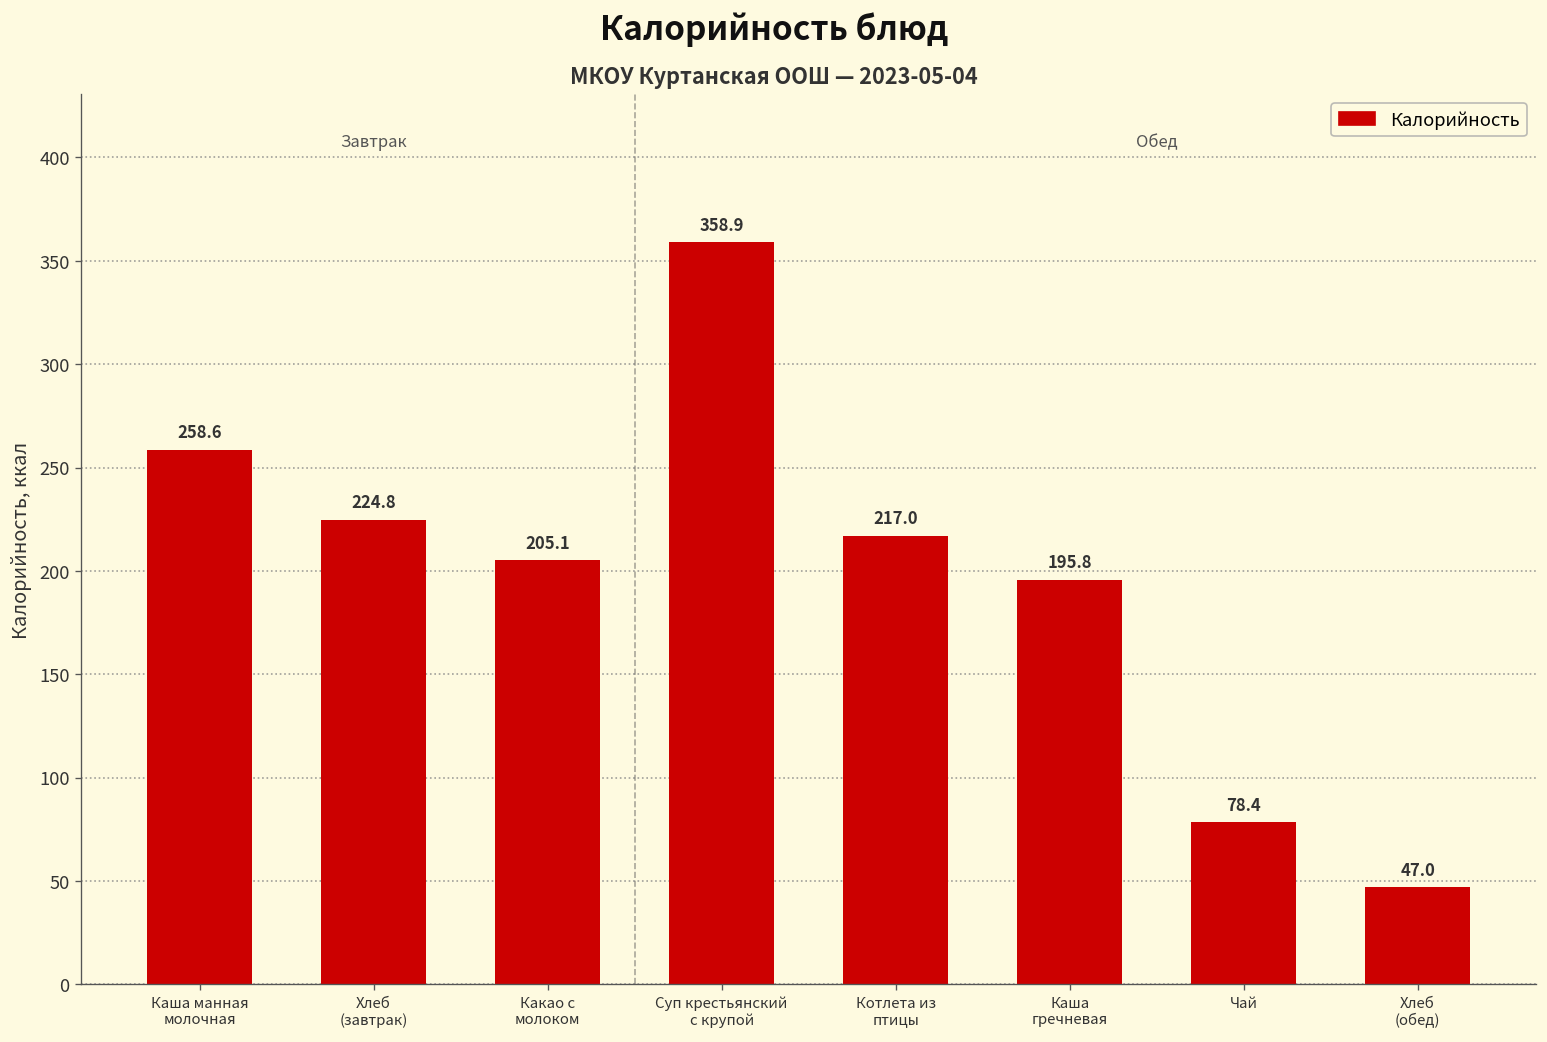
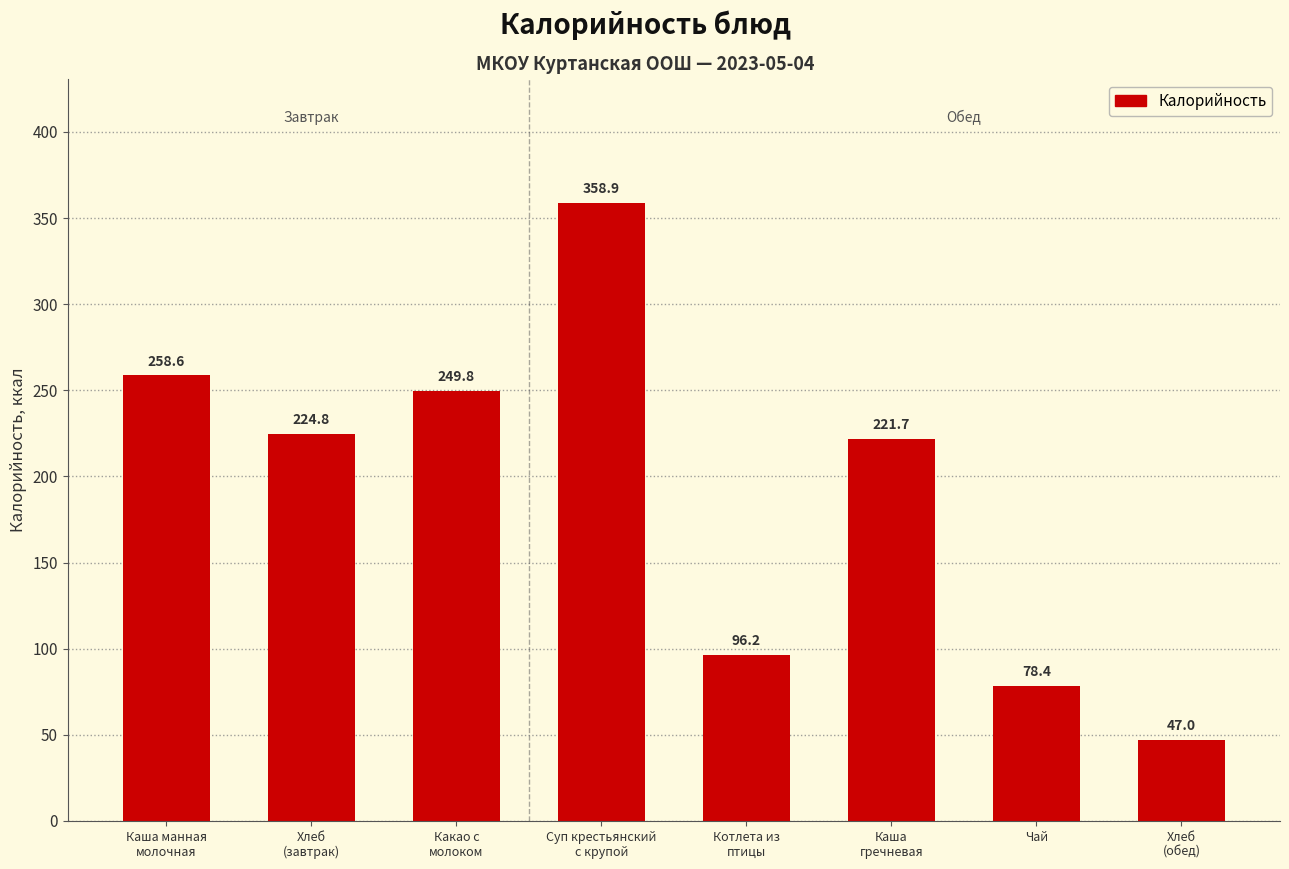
  {
    "Каша манная молочная": 258.6,
    "Хлеб (завтрак)": 224.8,
-   "Какао с молоком": 205.1,
+   "Какао с молоком": 249.8,
    "Суп крестьянский с крупой": 358.9,
-   "Котлета из птицы": 217.0,
-   "Каша гречневая": 195.8,
+   "Котлета из птицы": 96.2,
+   "Каша гречневая": 221.7,
    "Чай": 78.4,
    "Хлеб (обед)": 47.0
  }
